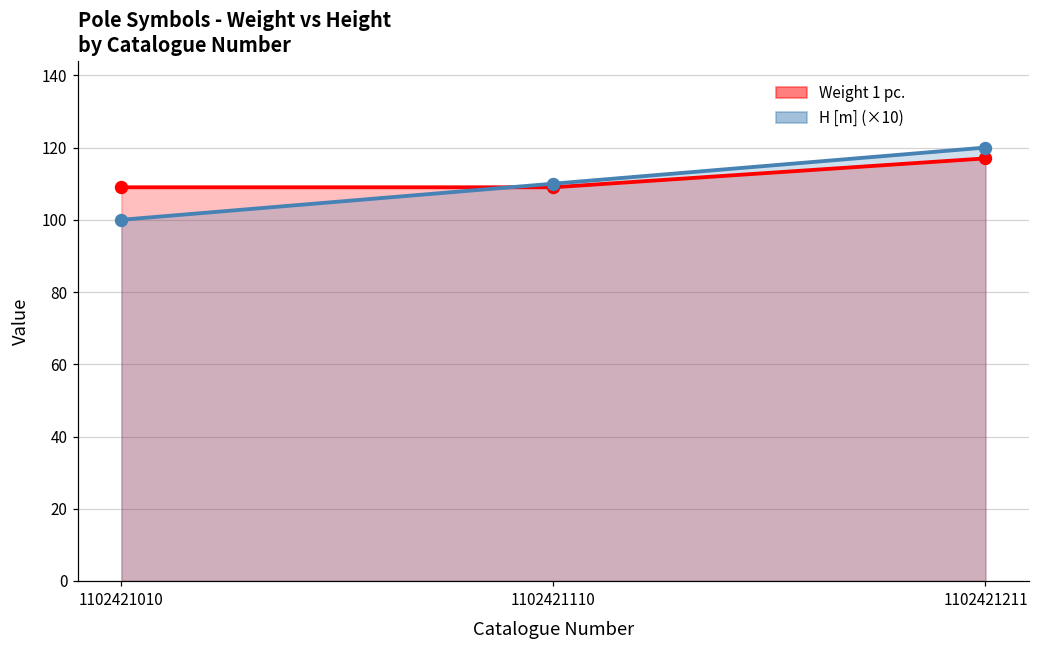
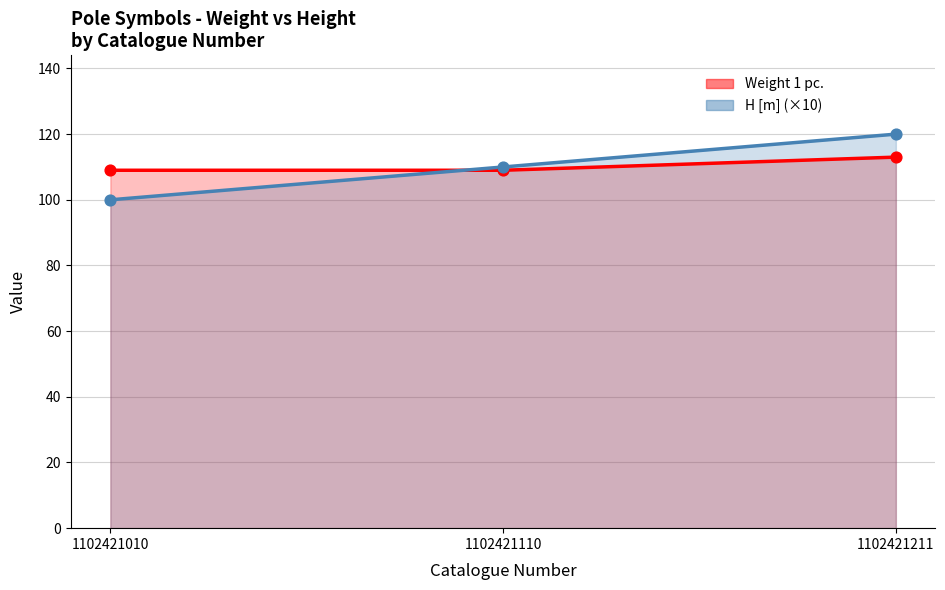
  {
    "Weight 1 pc.": {
      "1102421010": 109,
      "1102421110": 109,
-     "1102421211": 117
+     "1102421211": 113
    },
    "H [m] (×10)": {
      "1102421010": 100,
      "1102421110": 110,
      "1102421211": 120
    }
  }
